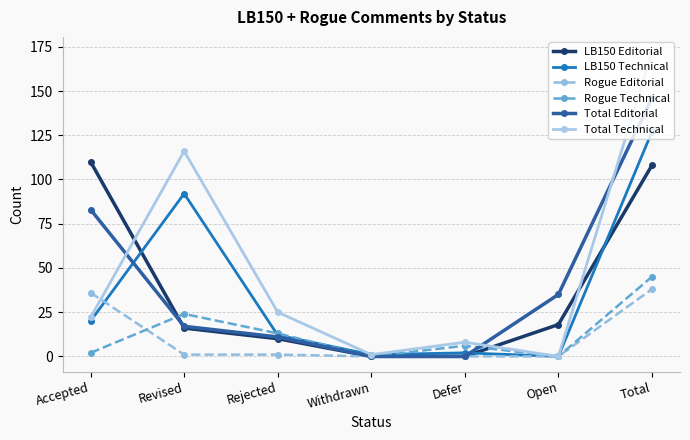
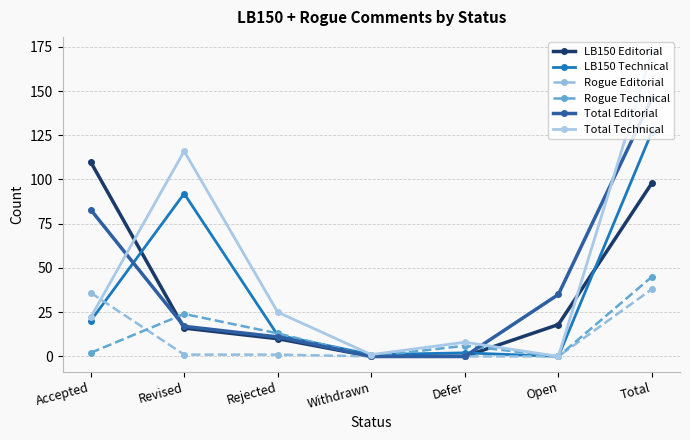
  {
    "LB150 Editorial": {
      "Accepted": 110,
      "Open": 18,
-     "Total": 108
+     "Total": 98
    }
  }
